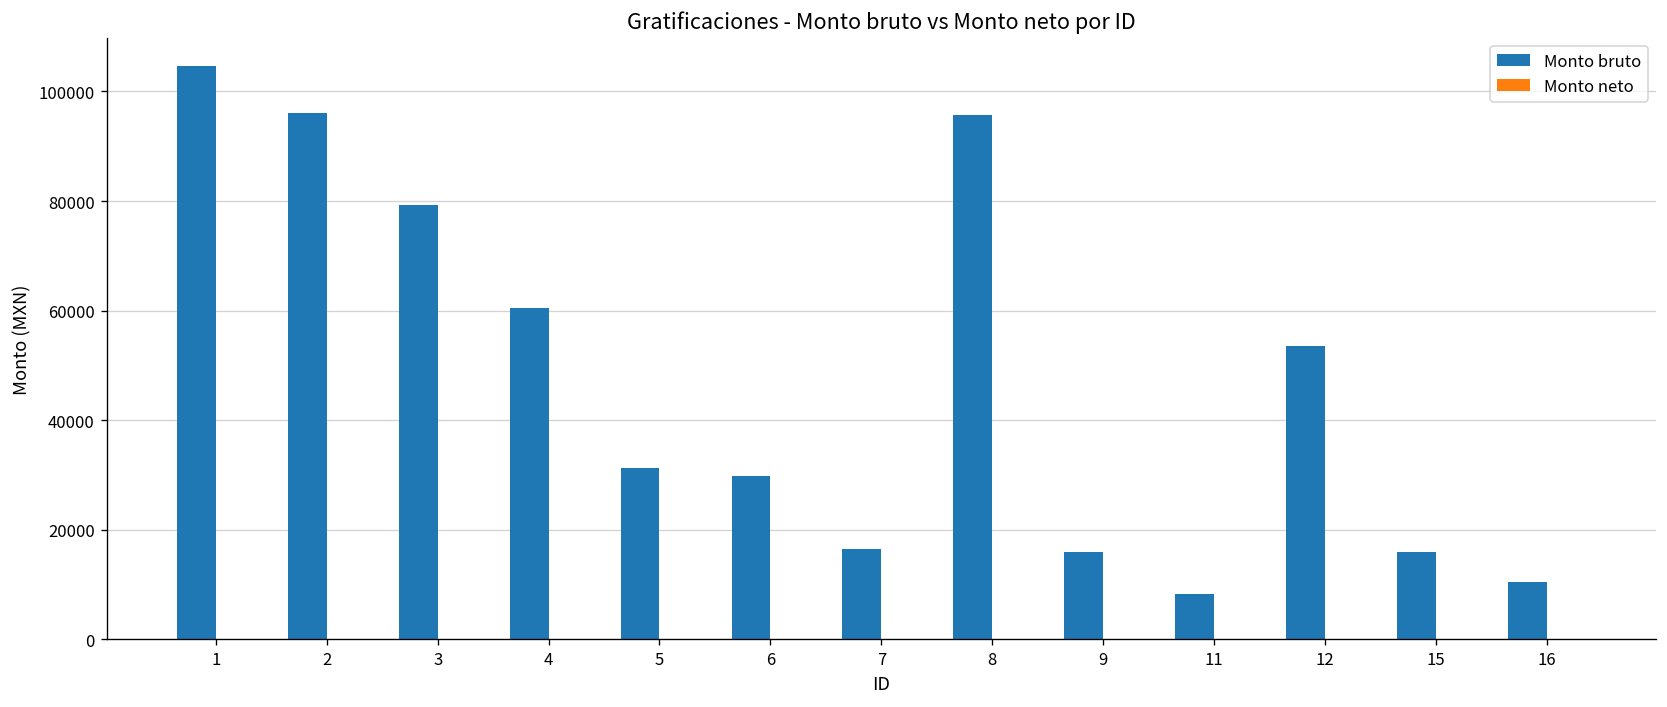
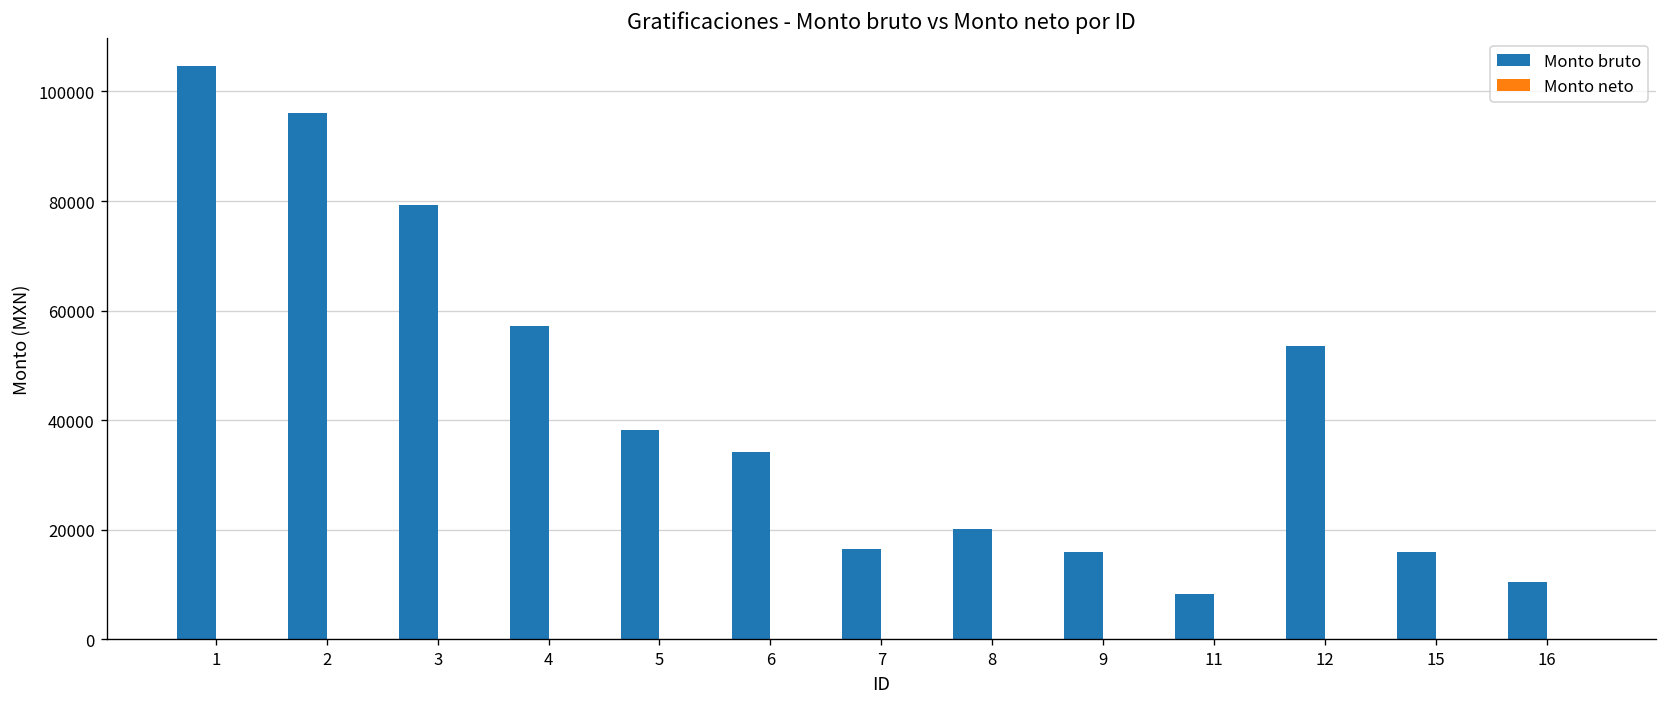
  {
    "Monto bruto": {
      "1": 105000,
      "2": 96000,
      "3": 79000,
-     "4": 60000,
-     "5": 31000,
-     "6": 30000,
+     "4": 57000,
+     "5": 38000,
+     "6": 34000,
      "7": 16000,
-     "8": 96000,
+     "8": 20000,
      "9": 16000,
      "11": 8000,
      "12": 54000,
      "15": 16000,
      "16": 11000
    },
    "Monto neto": {
      "1": 0,
      "2": 0,
      "3": 0,
      "4": 0,
      "5": 0,
      "6": 0,
      "7": 0,
      "8": 0,
      "9": 0,
      "11": 0,
      "12": 0,
      "15": 0,
      "16": 0
    }
  }
